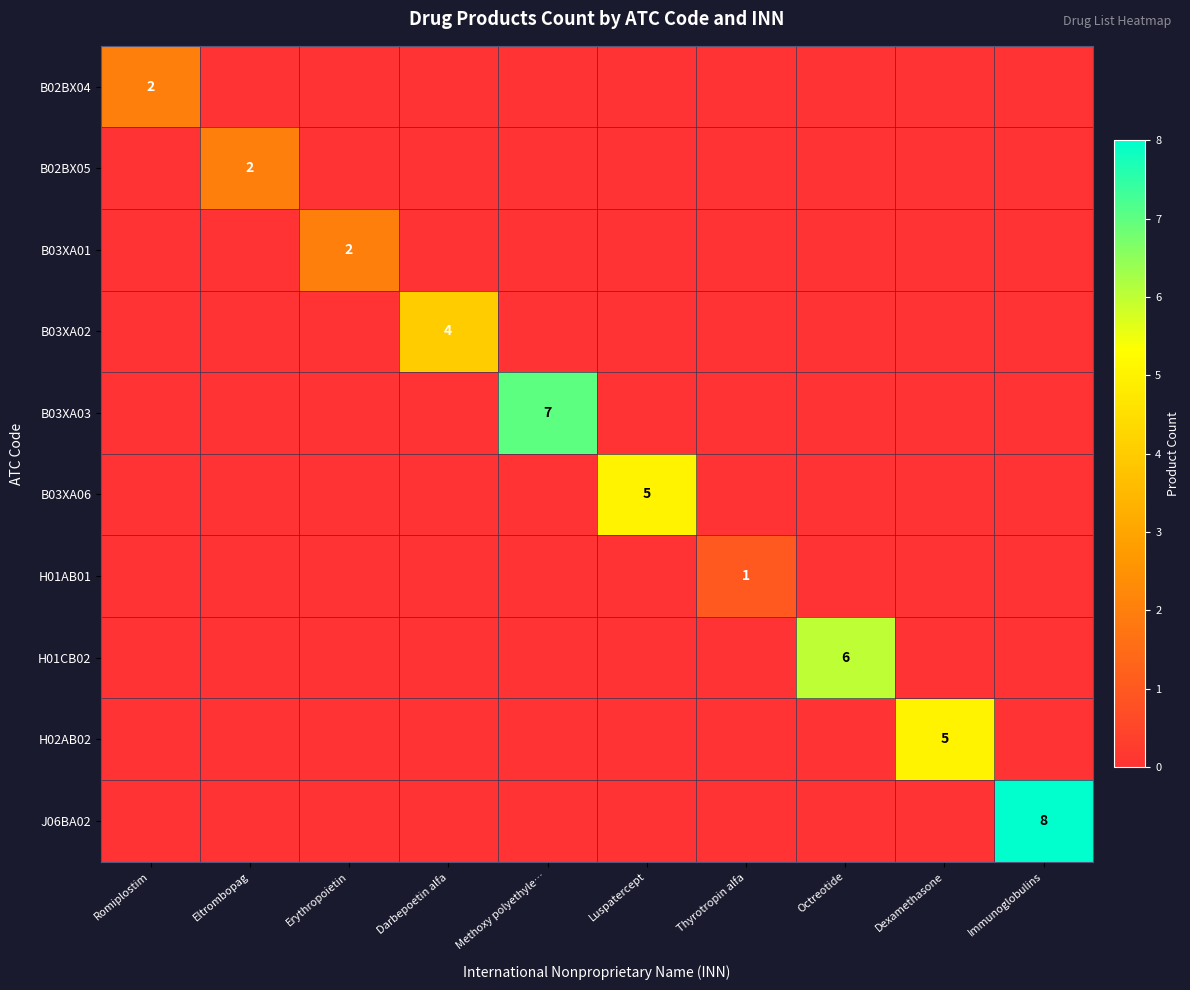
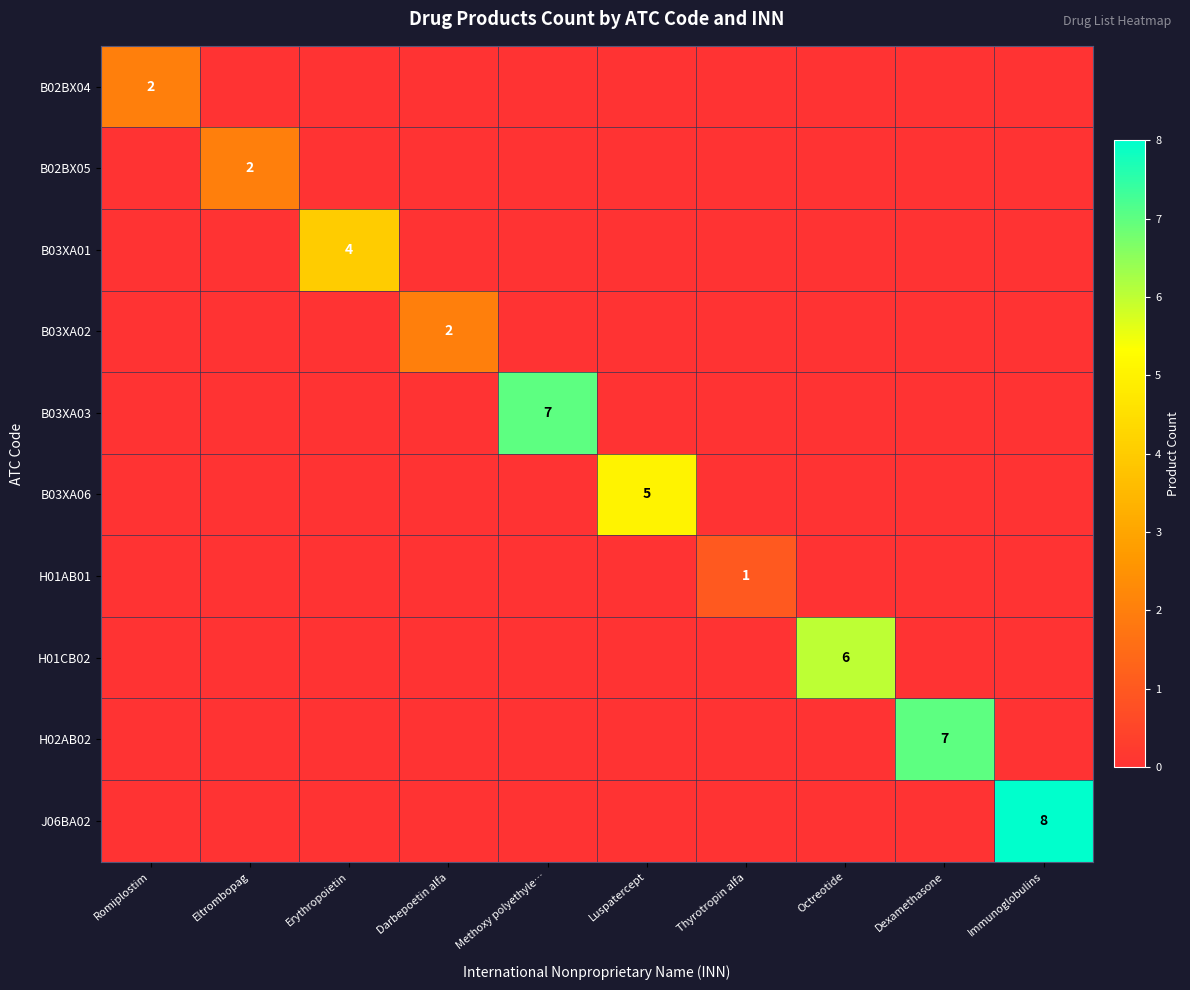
  {
    "B02BX04": {
      "Romiplostim": 2
    },
    "B02BX05": {
      "Eltrombopag": 2
    },
    "B03XA01": {
-     "Erythropoietin": 2
+     "Erythropoietin": 4
    },
    "B03XA02": {
-     "Darbepoetin alfa": 4
+     "Darbepoetin alfa": 2
    },
    "B03XA03": {
      "Methoxy polyethyle…": 7
    },
    "B03XA06": {
      "Luspatercept": 5
    },
    "H01AB01": {
      "Thyrotropin alfa": 1
    },
    "H01CB02": {
      "Octreotide": 6
    },
    "H02AB02": {
-     "Dexamethasone": 5
+     "Dexamethasone": 7
    },
    "J06BA02": {
      "Immunoglobulins": 8
    }
  }
